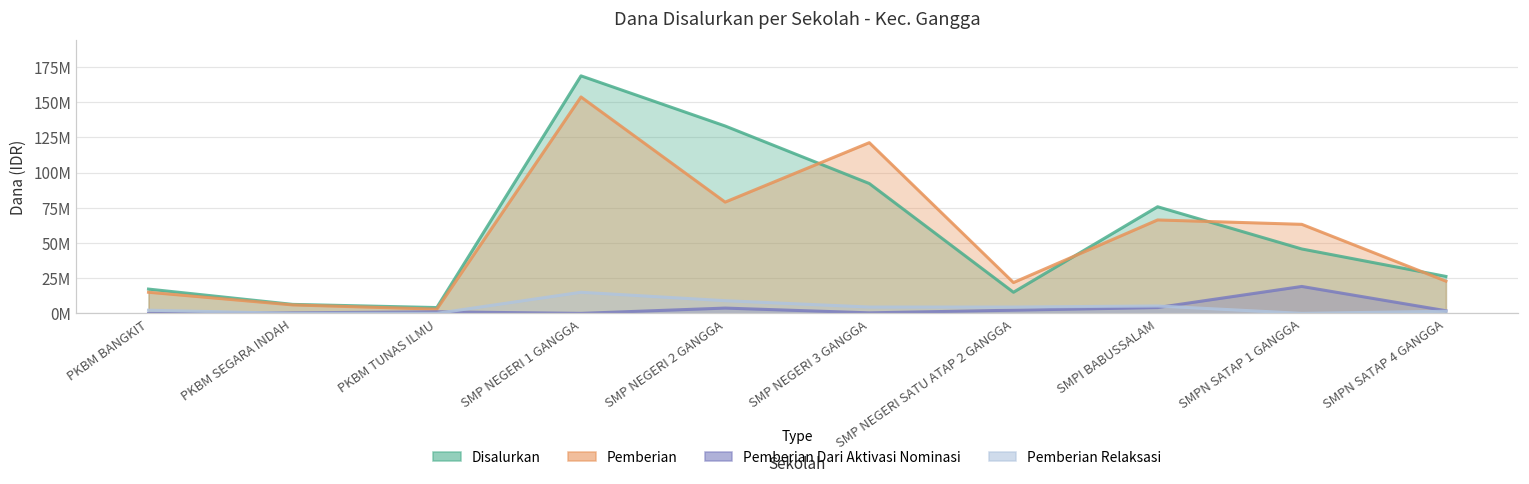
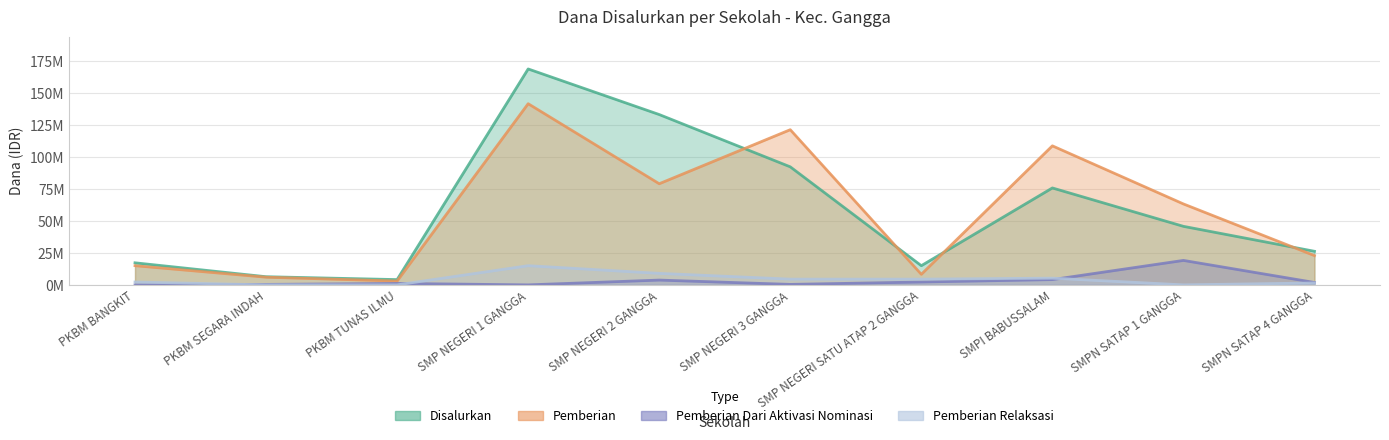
  {
    "Pemberian": {
      "PKBM BANGKIT": 15000000,
-     "SMP NEGERI 1 GANGGA": 154000000,
+     "SMP NEGERI 1 GANGGA": 142000000,
      "SMP NEGERI 2 GANGGA": 79000000,
      "SMP NEGERI 3 GANGGA": 121000000,
-     "SMP NEGERI SATU ATAP 2 GANGGA": 22000000,
-     "SMPI BABUSSALAM": 66000000,
+     "SMP NEGERI SATU ATAP 2 GANGGA": 8000000,
+     "SMPI BABUSSALAM": 109000000,
      "SMPN SATAP 1 GANGGA": 63000000,
      "SMPN SATAP 4 GANGGA": 23000000
    }
  }
